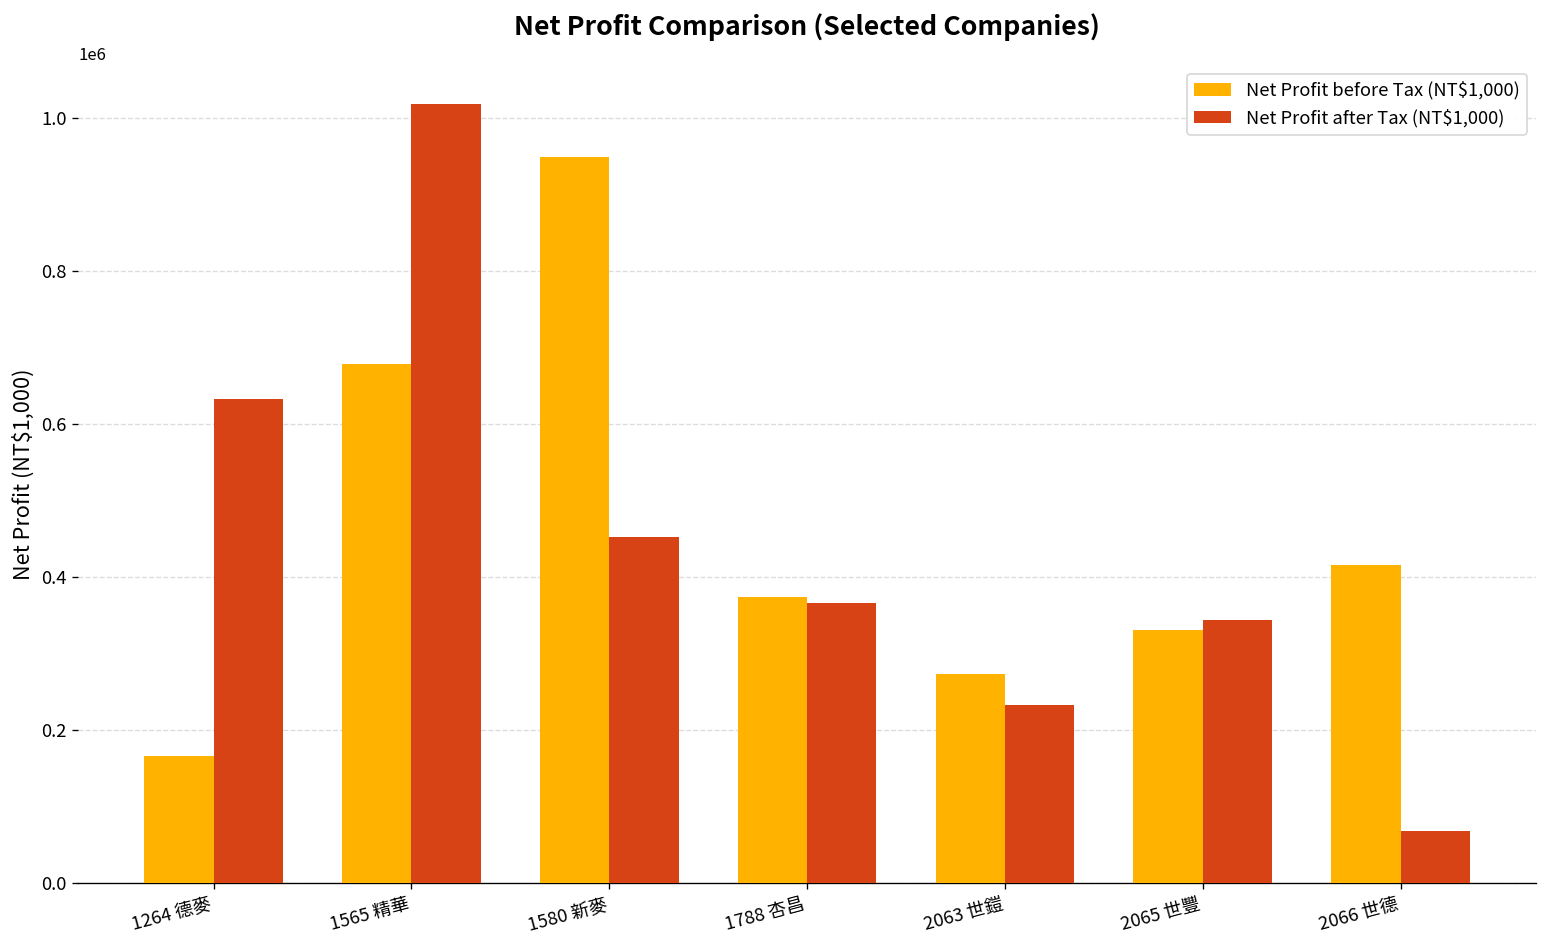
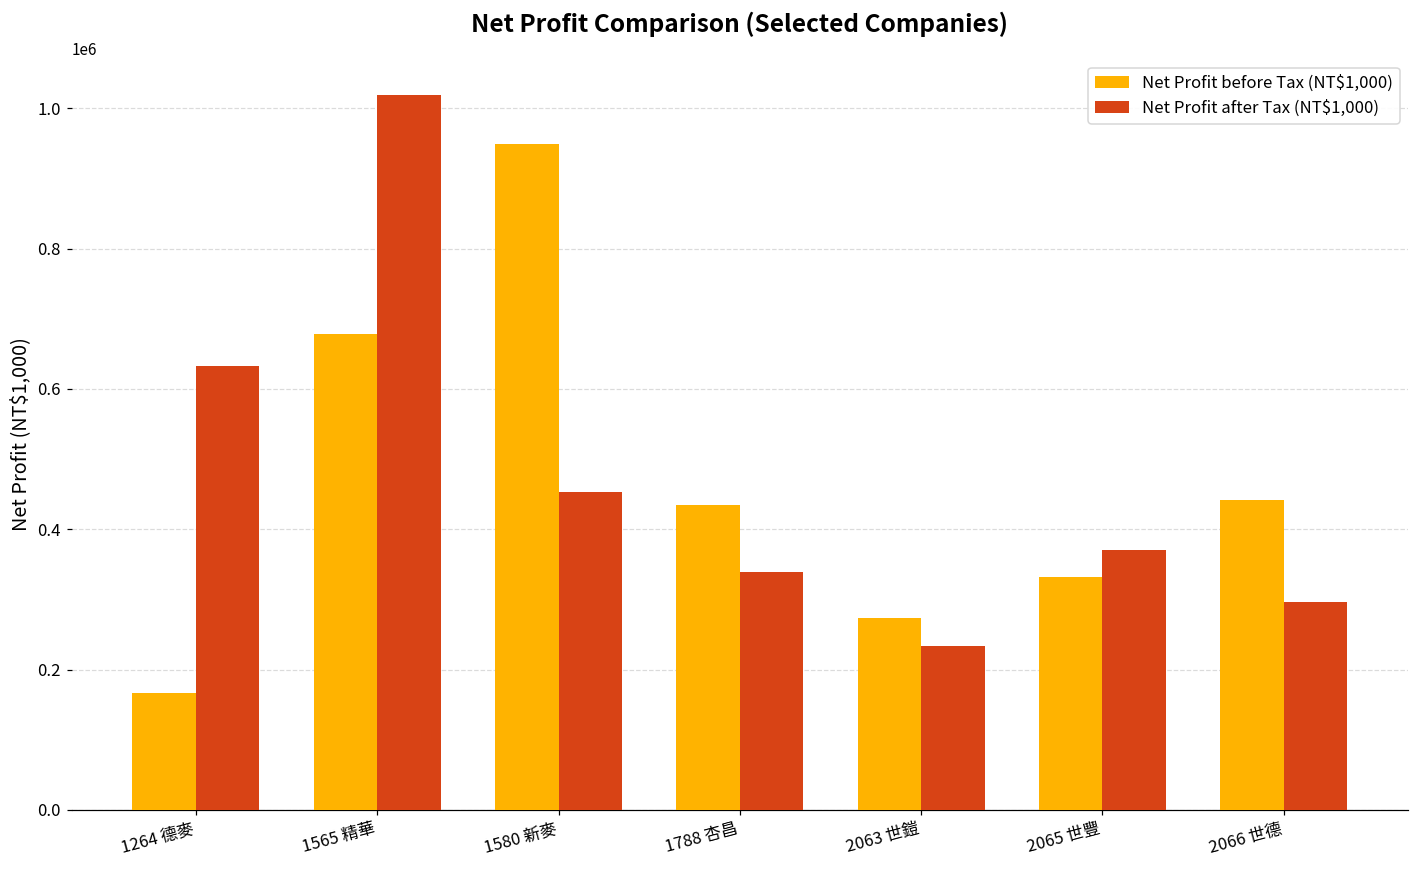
  {
    "Net Profit before Tax (NT$1,000)": {
      "1264 德麥": 170000,
      "1565 精華": 680000,
      "1580 新麥": 950000,
-     "1788 杏昌": 370000,
+     "1788 杏昌": 430000,
      "2063 世鎧": 270000,
      "2065 世豐": 330000,
-     "2066 世德": 420000
+     "2066 世德": 440000
    },
    "Net Profit after Tax (NT$1,000)": {
      "1264 德麥": 630000,
      "1565 精華": 1020000,
      "1580 新麥": 450000,
-     "1788 杏昌": 370000,
+     "1788 杏昌": 340000,
      "2063 世鎧": 230000,
-     "2065 世豐": 340000,
-     "2066 世德": 70000
+     "2065 世豐": 370000,
+     "2066 世德": 300000
    }
  }
